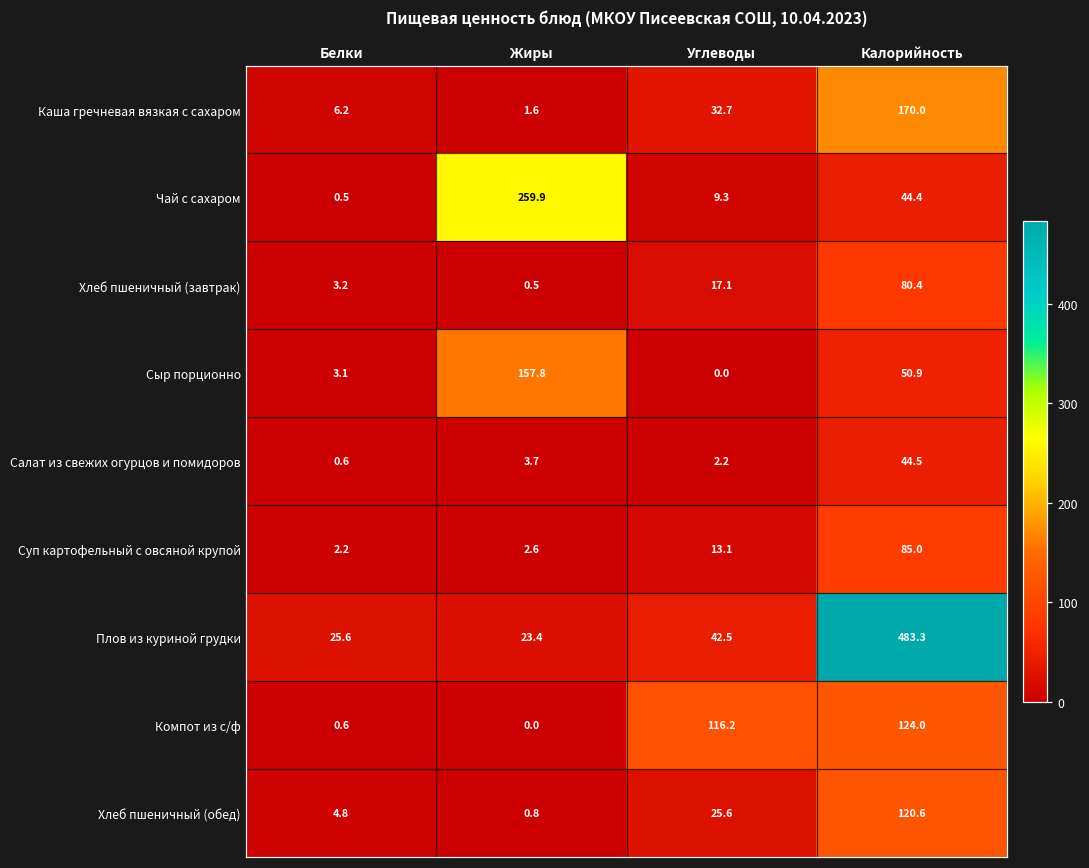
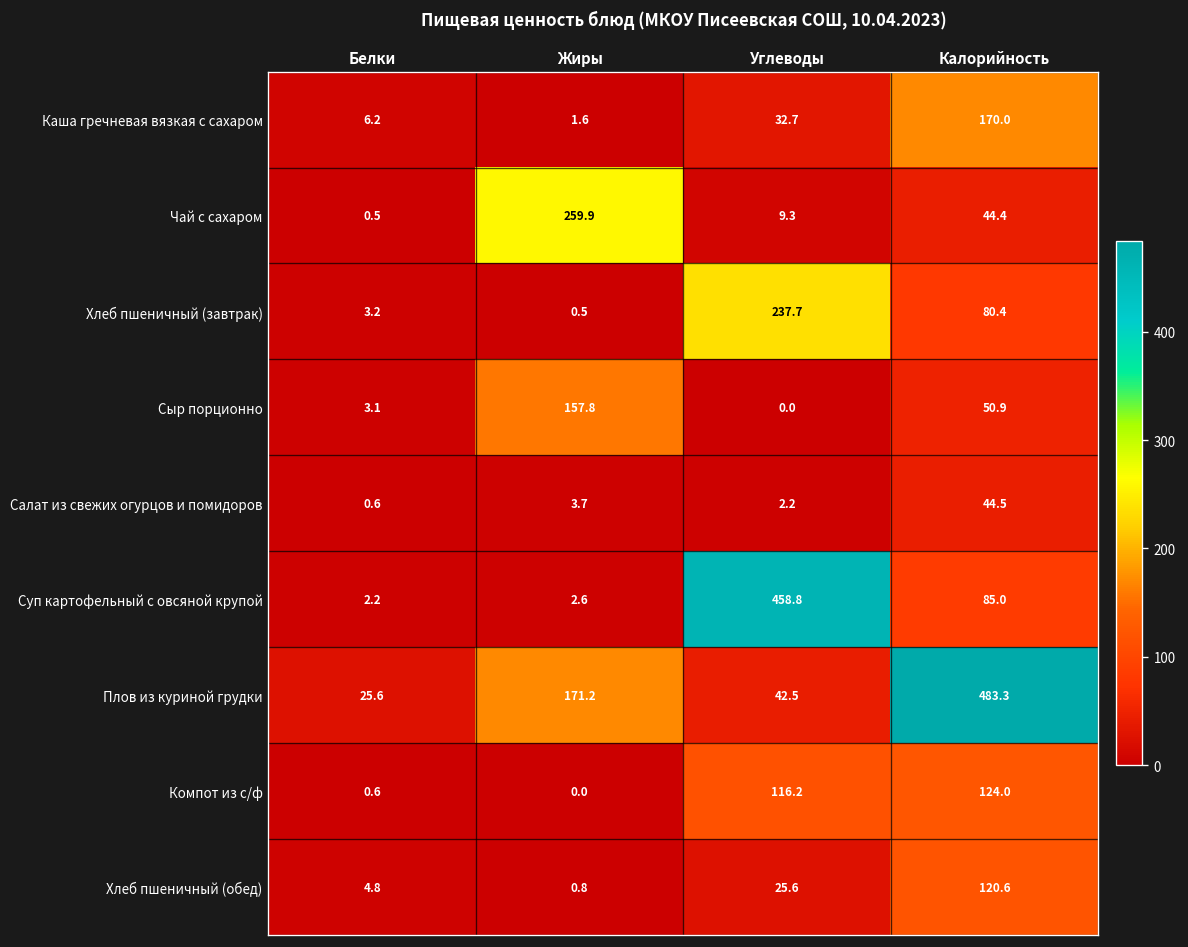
  {
    "Каша гречневая вязкая с сахаром": {
      "Белки": 6.2,
      "Жиры": 1.6,
      "Углеводы": 32.7,
      "Калорийность": 170.0
    },
    "Чай с сахаром": {
      "Белки": 0.5,
      "Жиры": 259.9,
      "Углеводы": 9.3,
      "Калорийность": 44.4
    },
    "Хлеб пшеничный (завтрак)": {
      "Белки": 3.2,
      "Жиры": 0.5,
-     "Углеводы": 17.1,
+     "Углеводы": 237.7,
      "Калорийность": 80.4
    },
    "Сыр порционно": {
      "Белки": 3.1,
      "Жиры": 157.8,
      "Углеводы": 0.0,
      "Калорийность": 50.9
    },
    "Салат из свежих огурцов и помидоров": {
      "Белки": 0.6,
      "Жиры": 3.7,
      "Углеводы": 2.2,
      "Калорийность": 44.5
    },
    "Суп картофельный с овсяной крупой": {
      "Белки": 2.2,
      "Жиры": 2.6,
-     "Углеводы": 13.1,
+     "Углеводы": 458.8,
      "Калорийность": 85.0
    },
    "Плов из куриной грудки": {
      "Белки": 25.6,
-     "Жиры": 23.4,
+     "Жиры": 171.2,
      "Углеводы": 42.5,
      "Калорийность": 483.3
    },
    "Компот из с/ф": {
      "Белки": 0.6,
      "Жиры": 0.0,
      "Углеводы": 116.2,
      "Калорийность": 124.0
    },
    "Хлеб пшеничный (обед)": {
      "Белки": 4.8,
      "Жиры": 0.8,
      "Углеводы": 25.6,
      "Калорийность": 120.6
    }
  }
